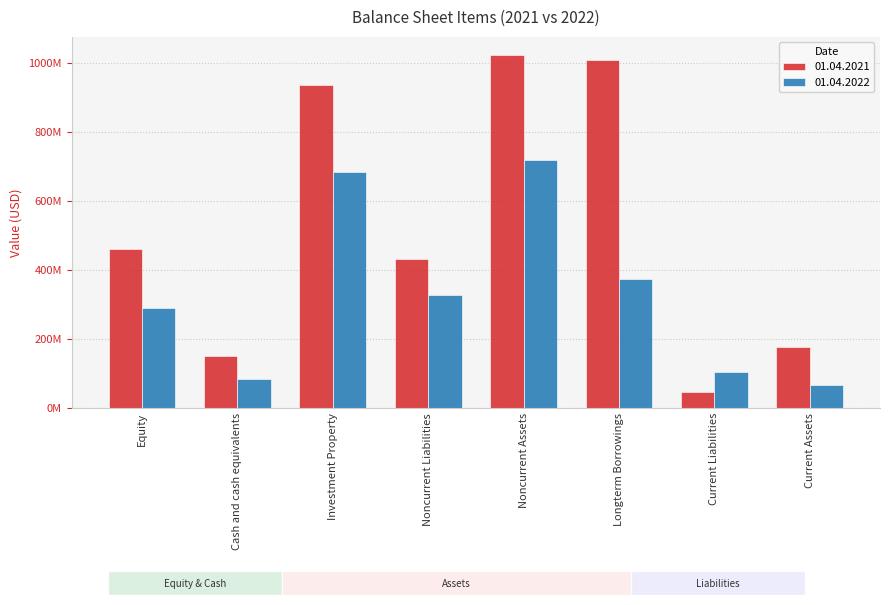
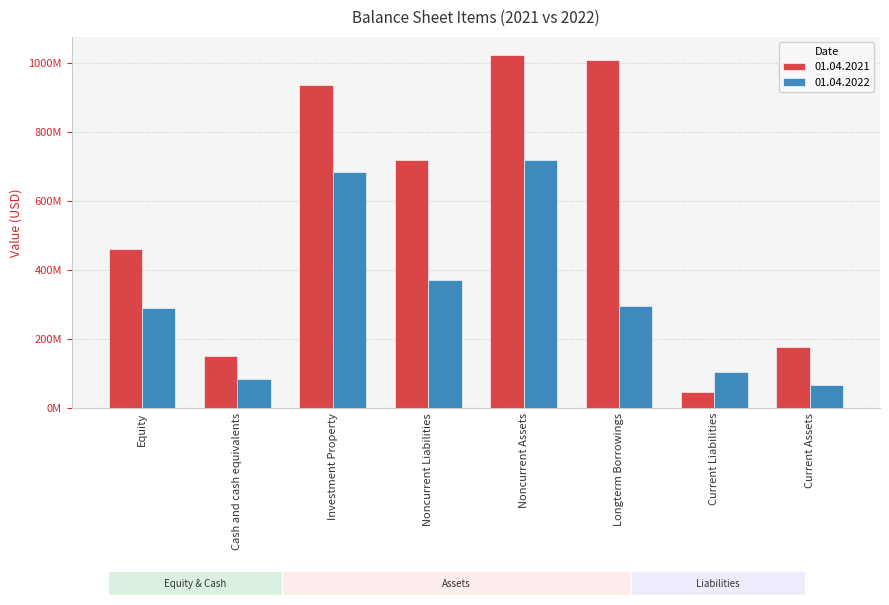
  {
    "01.04.2021": {
      "Equity": 460000000,
      "Cash and cash equivalents": 150000000,
      "Investment Property": 930000000,
-     "Noncurrent Liabilities": 430000000,
+     "Noncurrent Liabilities": 720000000,
      "Noncurrent Assets": 1020000000,
      "Longterm Borrowings": 1010000000,
      "Current Liabilities": 50000000,
      "Current Assets": 180000000
    },
    "01.04.2022": {
      "Equity": 290000000,
      "Cash and cash equivalents": 80000000,
      "Investment Property": 680000000,
-     "Noncurrent Liabilities": 330000000,
+     "Noncurrent Liabilities": 370000000,
      "Noncurrent Assets": 720000000,
-     "Longterm Borrowings": 370000000,
+     "Longterm Borrowings": 300000000,
      "Current Liabilities": 100000000,
      "Current Assets": 70000000
    }
  }
